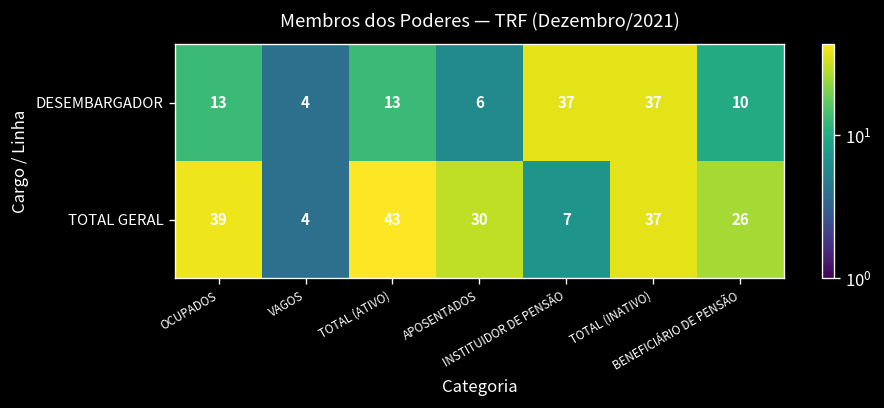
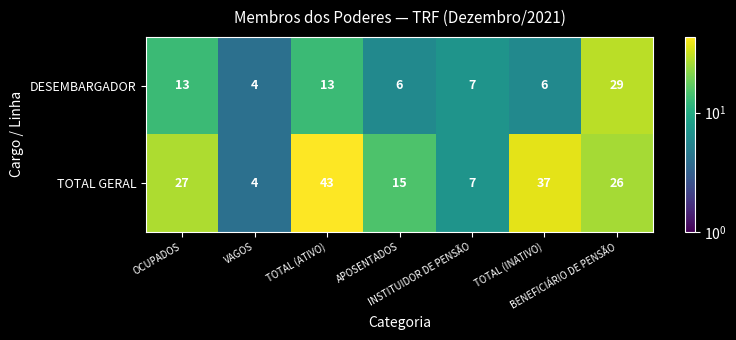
  {
    "DESEMBARGADOR": {
      "OCUPADOS": 13,
      "VAGOS": 4,
      "TOTAL (ATIVO)": 13,
      "APOSENTADOS": 6,
-     "INSTITUIDOR DE PENSÃO": 37,
-     "TOTAL (INATIVO)": 37,
-     "BENEFICIÁRIO DE PENSÃO": 10
+     "INSTITUIDOR DE PENSÃO": 7,
+     "TOTAL (INATIVO)": 6,
+     "BENEFICIÁRIO DE PENSÃO": 29
    },
    "TOTAL GERAL": {
-     "OCUPADOS": 39,
+     "OCUPADOS": 27,
      "VAGOS": 4,
      "TOTAL (ATIVO)": 43,
-     "APOSENTADOS": 30,
+     "APOSENTADOS": 15,
      "INSTITUIDOR DE PENSÃO": 7,
      "TOTAL (INATIVO)": 37,
      "BENEFICIÁRIO DE PENSÃO": 26
    }
  }
